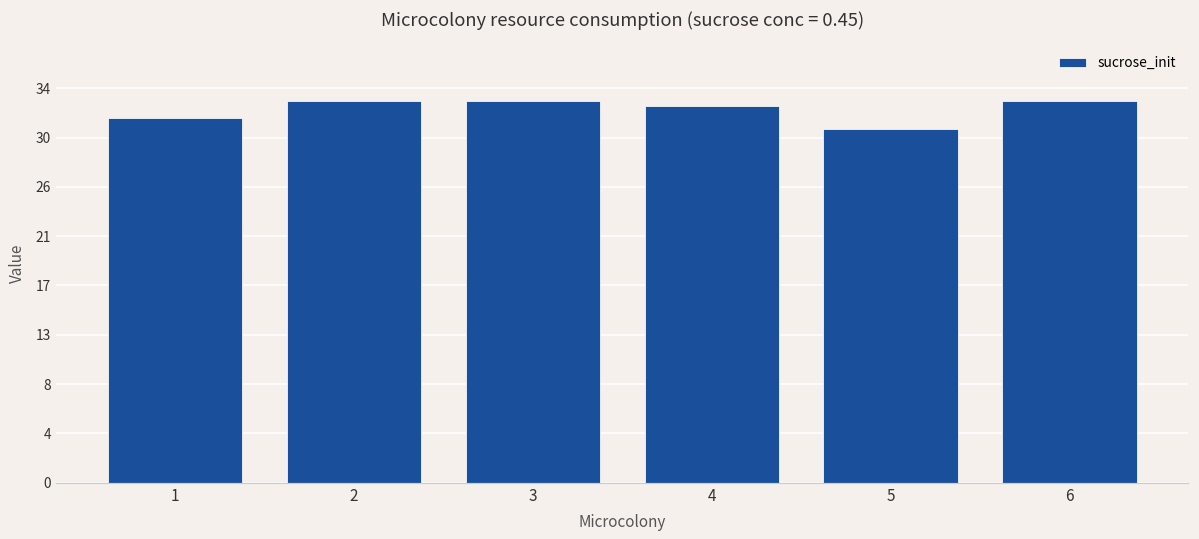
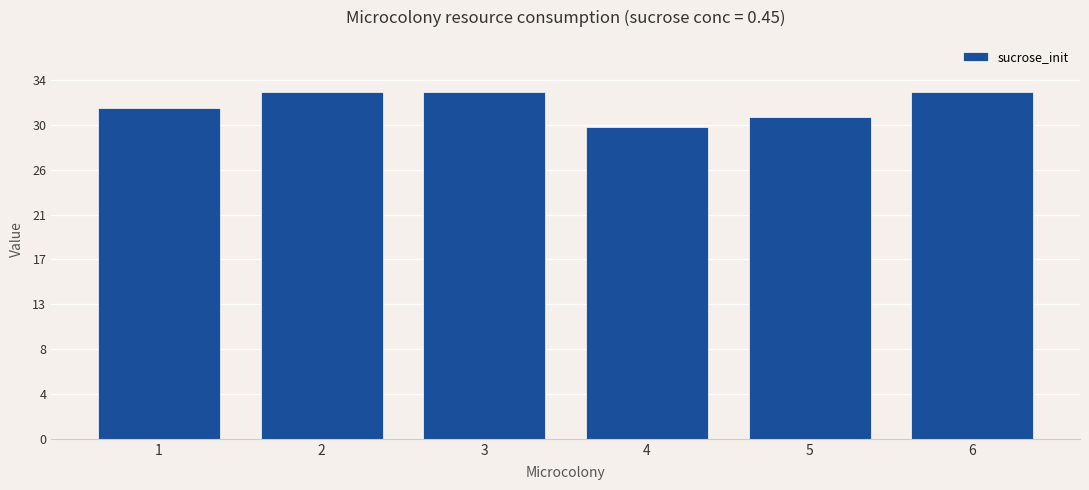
  {
    "1": 31.4,
    "2": 32.9,
    "3": 32.9,
-   "4": 32.5,
+   "4": 29.6,
    "5": 30.5,
    "6": 32.9
  }
